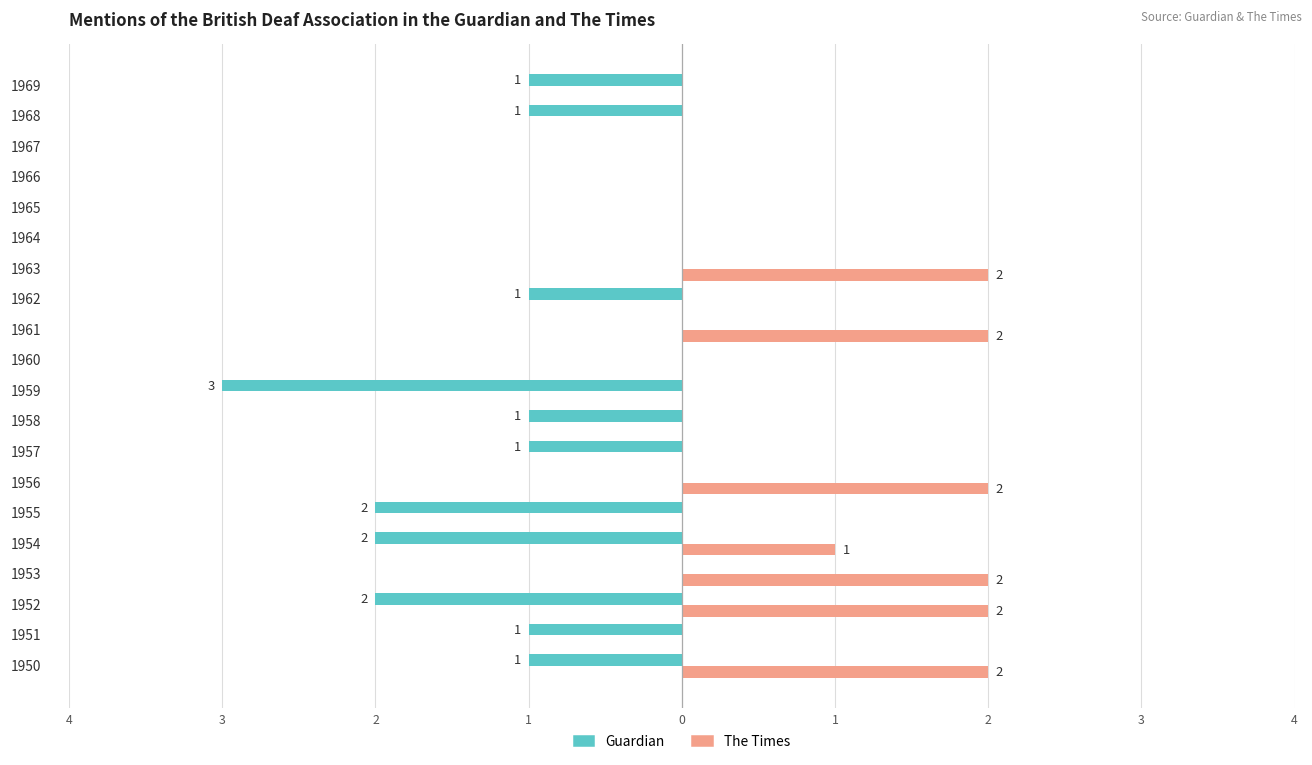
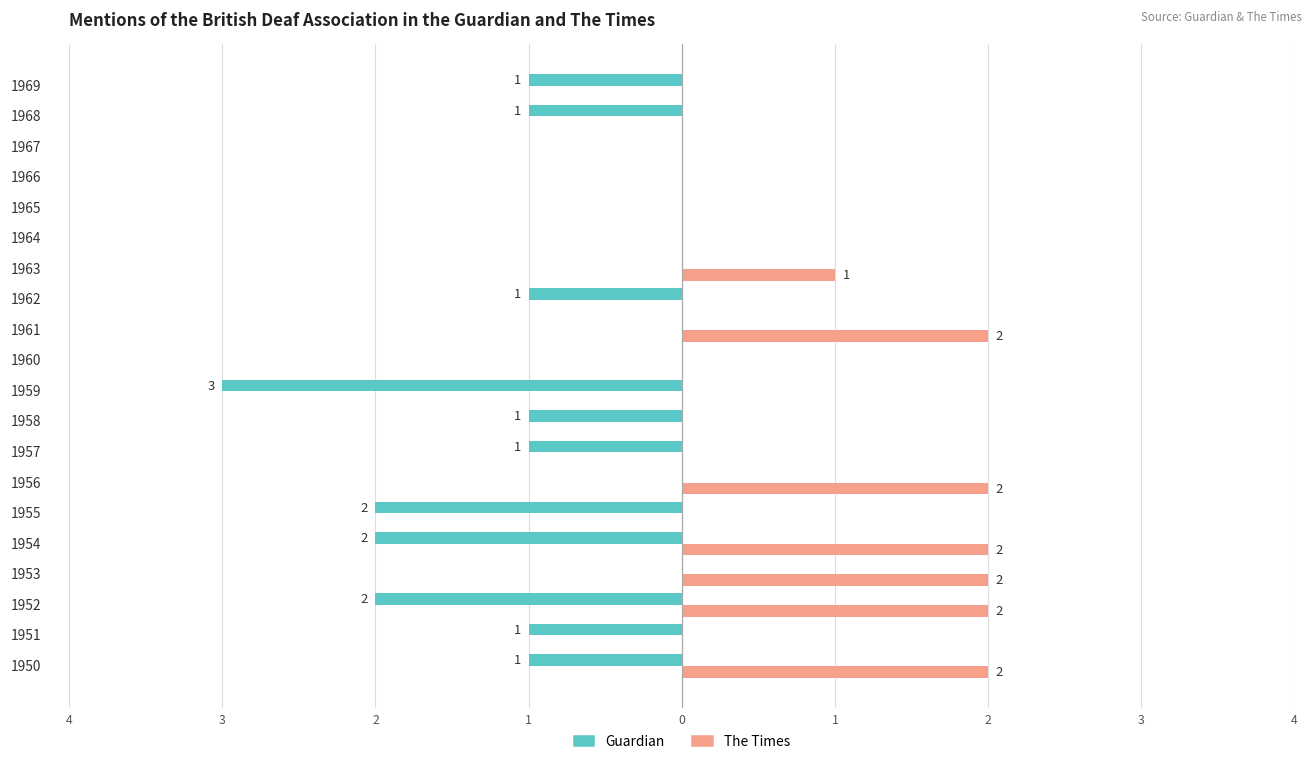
  {
    "The Times": {
-     "1963": 2,
+     "1963": 1,
      "1961": 2,
      "1956": 2,
-     "1954": 1,
+     "1954": 2,
      "1953": 2,
      "1952": 2,
      "1950": 2
    }
  }
